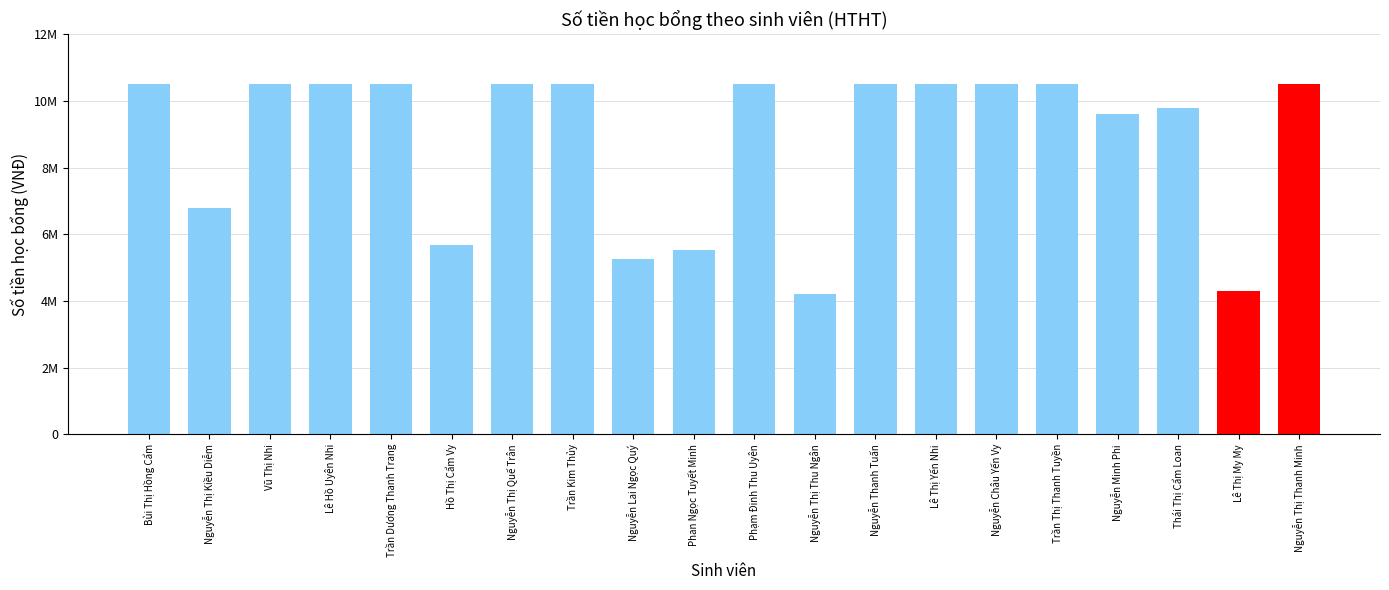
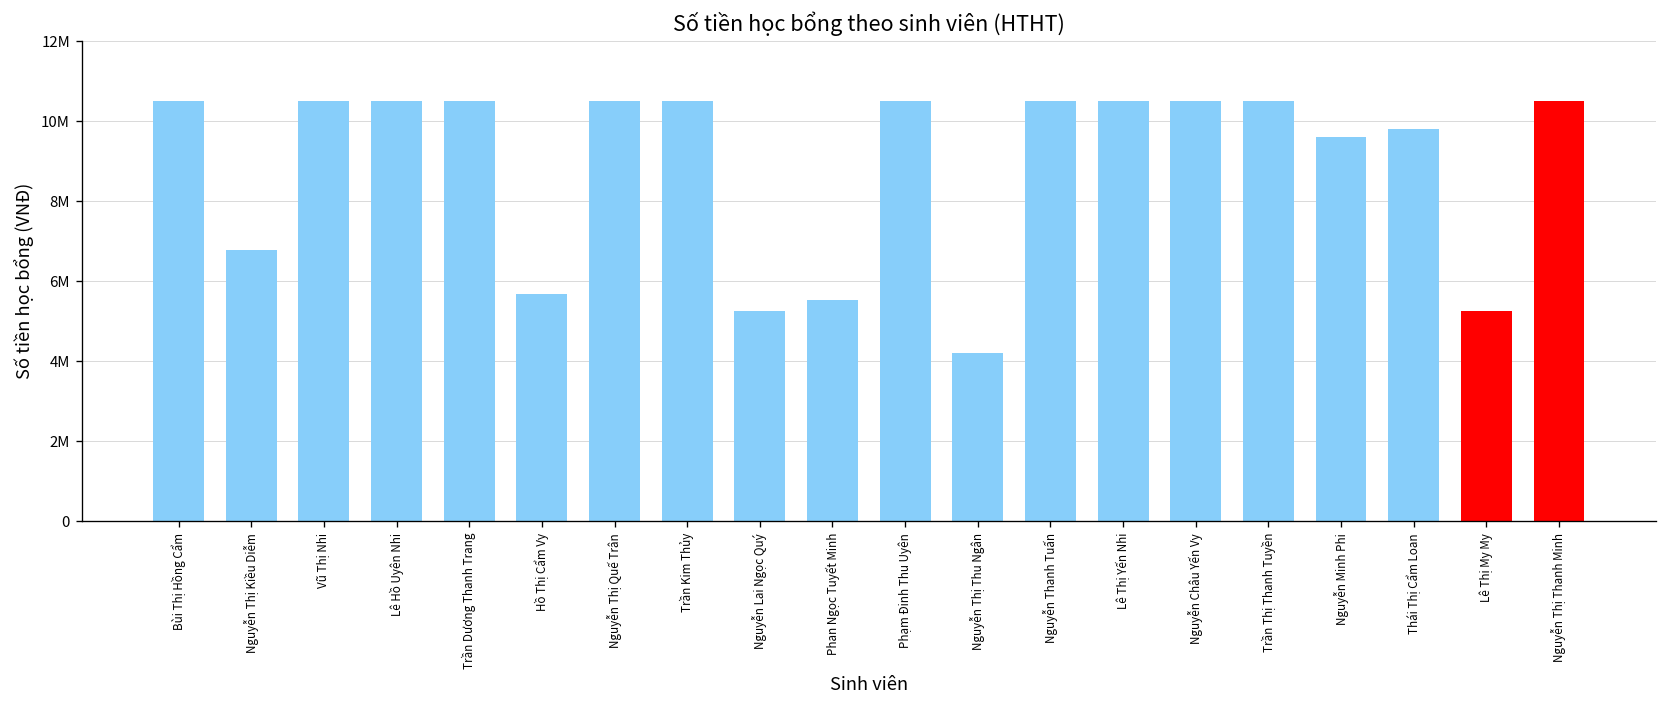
  {
    "Bùi Thị Hồng Cẩm": 10500000,
    "Nguyễn Thị Kiều Diễm": 6800000,
    "Vũ Thị Nhi": 10500000,
    "Lê Hồ Uyên Nhi": 10500000,
    "Trần Dương Thanh Trang": 10500000,
    "Hồ Thị Cẩm Vy": 5700000,
    "Nguyễn Thị Quế Trân": 10500000,
    "Trần Kim Thủy": 10500000,
    "Nguyễn Lai Ngọc Quý": 5300000,
    "Phan Ngọc Tuyết Minh": 5500000,
    "Phạm Đinh Thu Uyên": 10500000,
    "Nguyễn Thị Thu Ngân": 4200000,
    "Nguyễn Thanh Tuấn": 10500000,
    "Lê Thị Yến Nhi": 10500000,
    "Nguyễn Châu Yến Vy": 10500000,
    "Trần Thị Thanh Tuyền": 10500000,
    "Nguyễn Minh Phi": 9600000,
    "Thái Thị Cẩm Loan": 9800000,
-   "Lê Thị My My": 4300000,
+   "Lê Thị My My": 5300000,
    "Nguyễn Thị Thanh Minh": 10500000
  }
